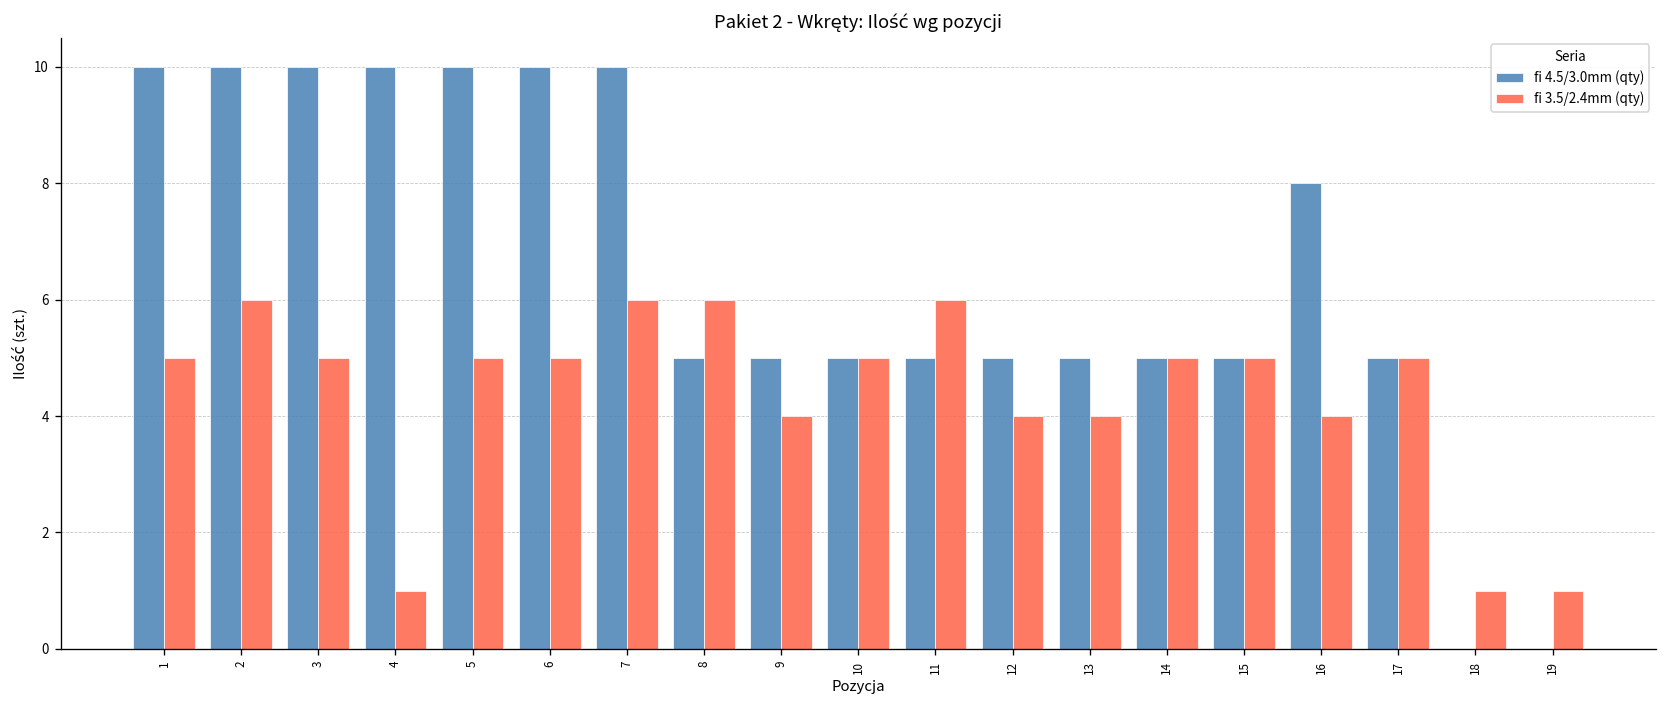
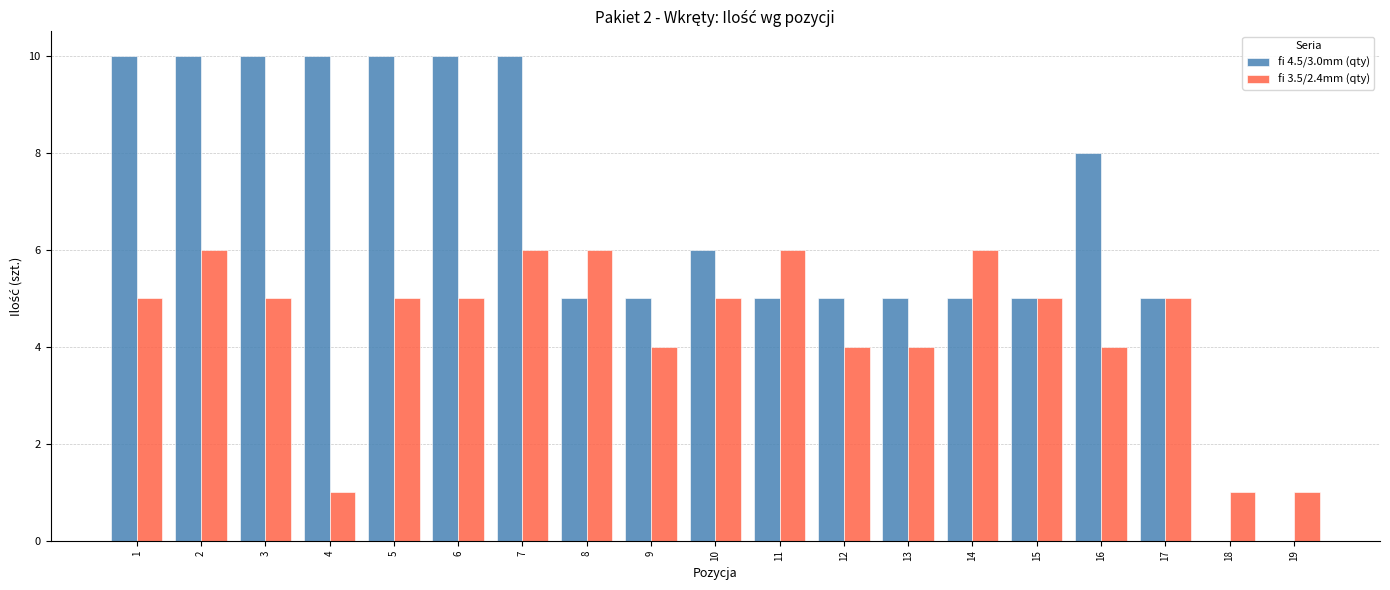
  {
    "fi 4.5/3.0mm (qty)": {
      "1": 10,
      "2": 10,
      "3": 10,
      "4": 10,
      "5": 10,
      "6": 10,
      "7": 10,
      "8": 5,
      "9": 5,
-     "10": 5,
+     "10": 6,
      "11": 5,
      "12": 5,
      "13": 5,
      "14": 5,
      "15": 5,
      "16": 8,
      "17": 5,
      "18": 0,
      "19": 0
    },
    "fi 3.5/2.4mm (qty)": {
      "1": 5,
      "2": 6,
      "3": 5,
      "4": 1,
      "5": 5,
      "6": 5,
      "7": 6,
      "8": 6,
      "9": 4,
      "10": 5,
      "11": 6,
      "12": 4,
      "13": 4,
-     "14": 5,
+     "14": 6,
      "15": 5,
      "16": 4,
      "17": 5,
      "18": 1,
      "19": 1
    }
  }
